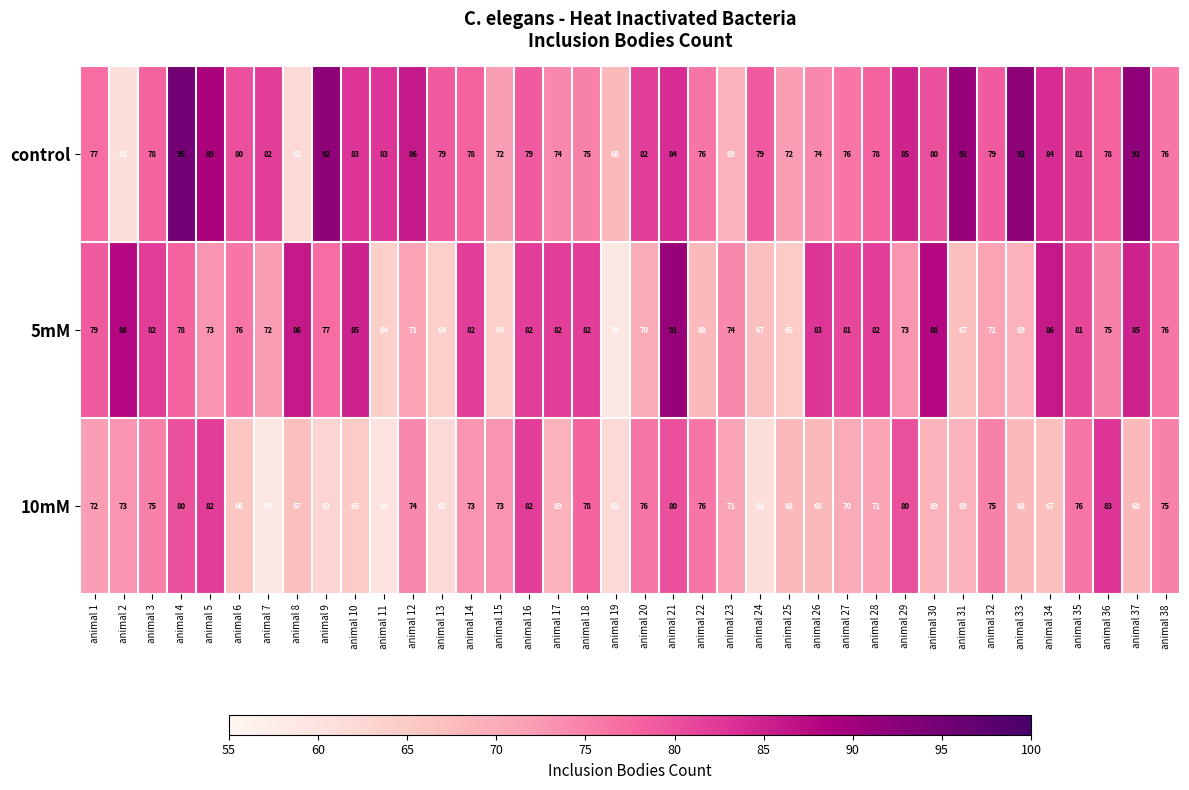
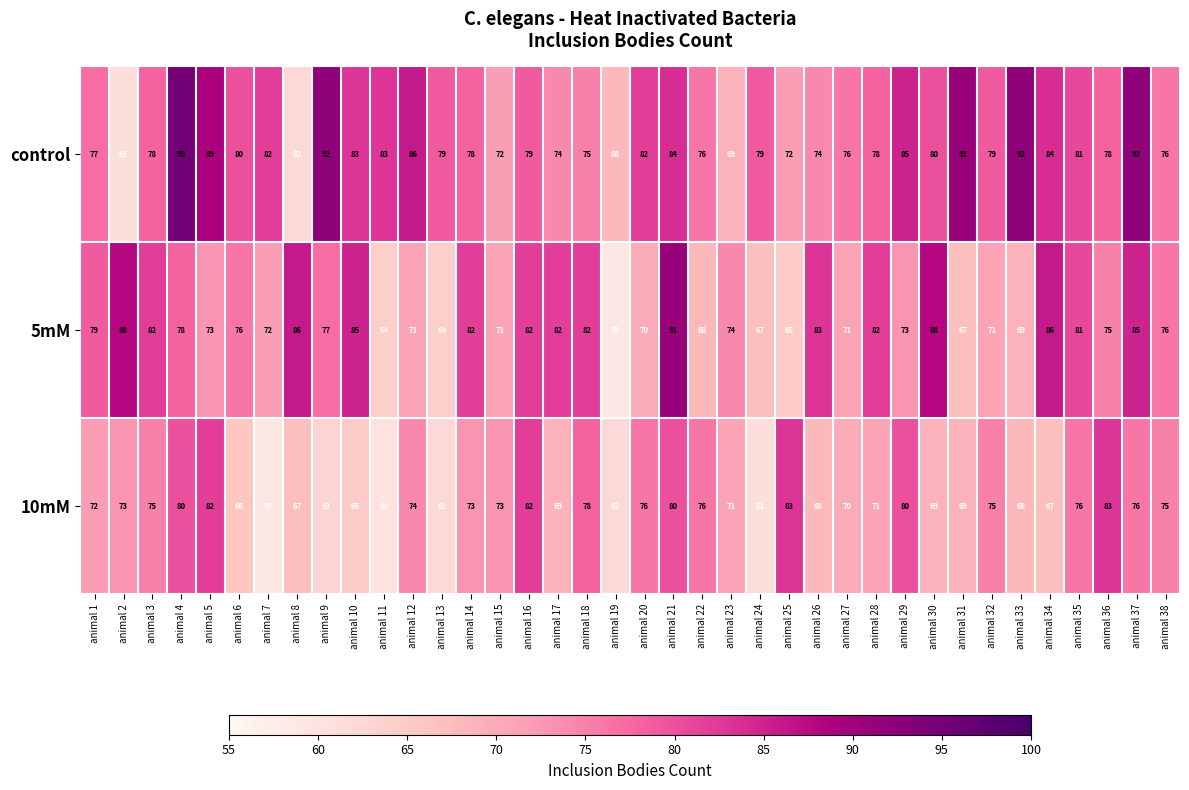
  {
    "control": {
      "animal 1": 77,
      "animal 3": 78,
      "animal 4": 95,
      "animal 5": 89,
      "animal 6": 80,
      "animal 7": 82,
      "animal 9": 92,
      "animal 10": 83,
      "animal 11": 83,
      "animal 12": 86,
      "animal 13": 79,
      "animal 14": 78,
      "animal 15": 72,
      "animal 16": 79,
      "animal 17": 74,
      "animal 18": 75,
      "animal 19": 68,
      "animal 20": 82,
      "animal 21": 84,
      "animal 22": 76,
      "animal 23": 69,
      "animal 24": 79,
      "animal 25": 72,
      "animal 26": 74,
      "animal 27": 76,
      "animal 28": 78,
      "animal 29": 85,
      "animal 30": 80,
      "animal 31": 91,
      "animal 32": 79,
      "animal 33": 92,
      "animal 34": 84,
      "animal 35": 81,
      "animal 36": 78,
      "animal 37": 92,
      "animal 38": 76
    },
    "5mM": {
      "animal 1": 79,
      "animal 2": 88,
      "animal 3": 82,
      "animal 4": 78,
      "animal 5": 73,
      "animal 6": 76,
      "animal 7": 72,
      "animal 8": 86,
      "animal 9": 77,
      "animal 10": 85,
      "animal 11": 64,
      "animal 12": 71,
      "animal 13": 64,
      "animal 14": 82,
-     "animal 15": 64,
+     "animal 15": 71,
      "animal 16": 82,
      "animal 17": 82,
      "animal 18": 82,
      "animal 20": 70,
      "animal 21": 91,
      "animal 22": 68,
      "animal 23": 74,
      "animal 24": 67,
      "animal 25": 65,
      "animal 26": 83,
-     "animal 27": 81,
+     "animal 27": 71,
      "animal 28": 82,
      "animal 29": 73,
      "animal 30": 88,
      "animal 31": 67,
      "animal 32": 71,
      "animal 33": 69,
      "animal 34": 86,
      "animal 35": 81,
      "animal 36": 75,
      "animal 37": 85,
      "animal 38": 76
    },
    "10mM": {
      "animal 1": 72,
      "animal 2": 73,
      "animal 3": 75,
      "animal 4": 80,
      "animal 5": 82,
      "animal 6": 66,
      "animal 8": 67,
      "animal 10": 65,
      "animal 12": 74,
      "animal 14": 73,
      "animal 15": 73,
      "animal 16": 82,
      "animal 17": 69,
      "animal 18": 78,
      "animal 20": 76,
      "animal 21": 80,
      "animal 22": 76,
      "animal 23": 71,
-     "animal 25": 68,
+     "animal 25": 83,
      "animal 26": 68,
      "animal 27": 70,
      "animal 28": 71,
      "animal 29": 80,
      "animal 30": 69,
      "animal 31": 69,
      "animal 32": 75,
      "animal 33": 68,
      "animal 34": 67,
      "animal 35": 76,
      "animal 36": 83,
-     "animal 37": 68,
+     "animal 37": 76,
      "animal 38": 75
    }
  }
